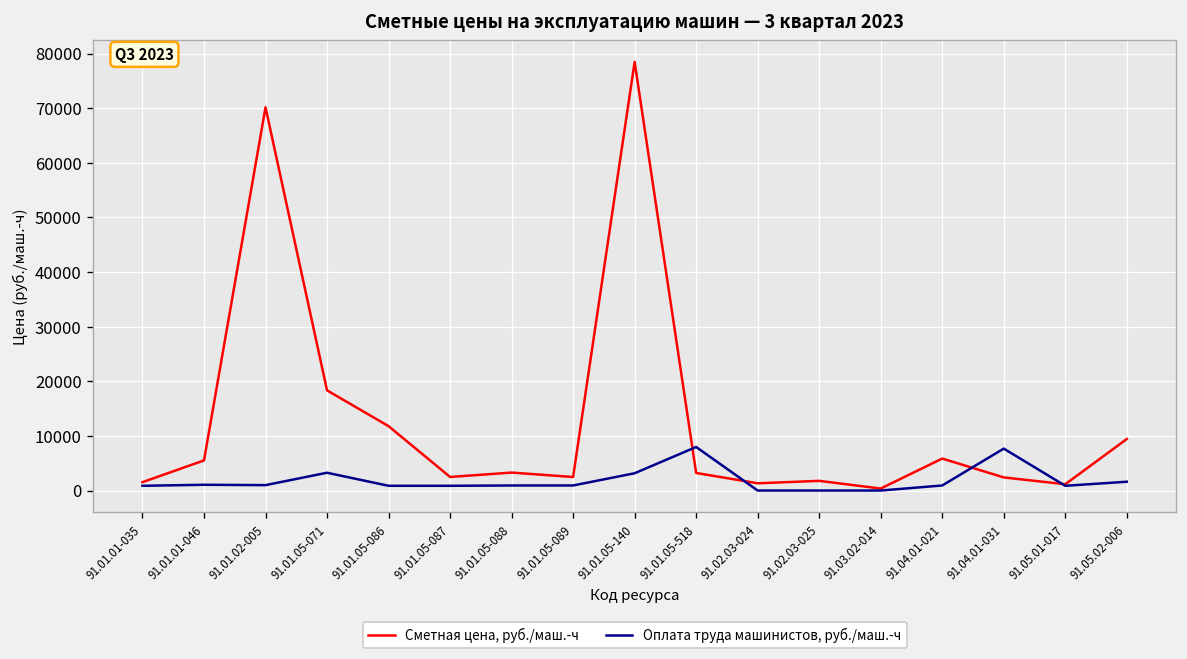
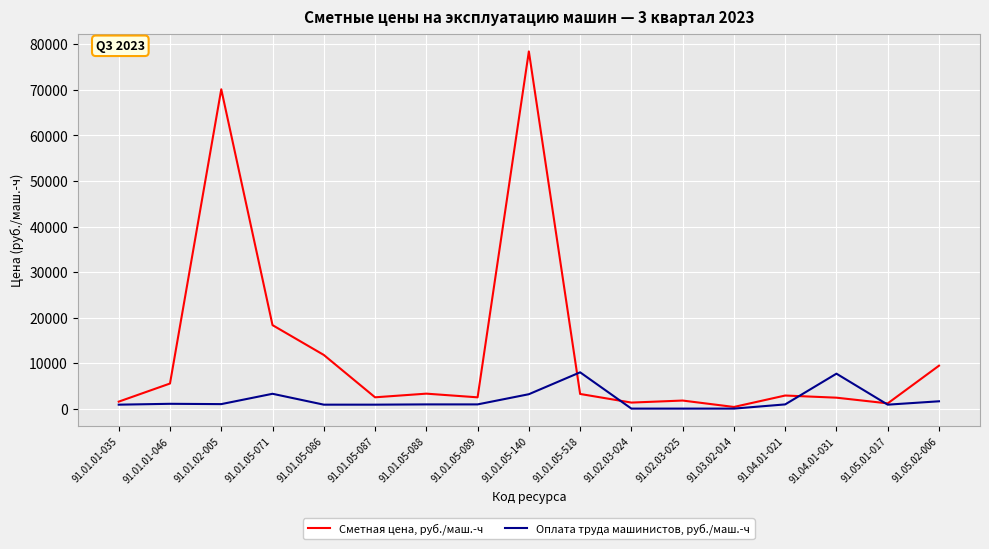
  {
    "Сметная цена, руб./маш.-ч": {
      "91.01.01-035": 2000,
      "91.01.01-046": 6000,
      "91.01.02-005": 70000,
      "91.01.05-071": 18000,
      "91.01.05-086": 12000,
      "91.01.05-087": 2000,
      "91.01.05-088": 3000,
      "91.01.05-089": 2000,
      "91.01.05-140": 78000,
      "91.01.05-518": 3000,
      "91.02.03-024": 1000,
      "91.02.03-025": 2000,
-     "91.04.01-021": 6000,
+     "91.04.01-021": 3000,
      "91.04.01-031": 2000,
      "91.05.02-006": 9000
    },
    "Оплата труда машинистов, руб./маш.-ч": {
      "91.01.01-035": 1000,
      "91.01.01-046": 1000,
      "91.01.02-005": 1000,
      "91.01.05-071": 3000,
      "91.01.05-086": 1000,
      "91.01.05-087": 1000,
      "91.01.05-088": 1000,
      "91.01.05-089": 1000,
      "91.01.05-140": 3000,
      "91.01.05-518": 8000,
      "91.02.03-024": 0,
      "91.02.03-025": 0,
      "91.04.01-021": 1000,
      "91.04.01-031": 8000,
      "91.05.02-006": 2000
    }
  }
